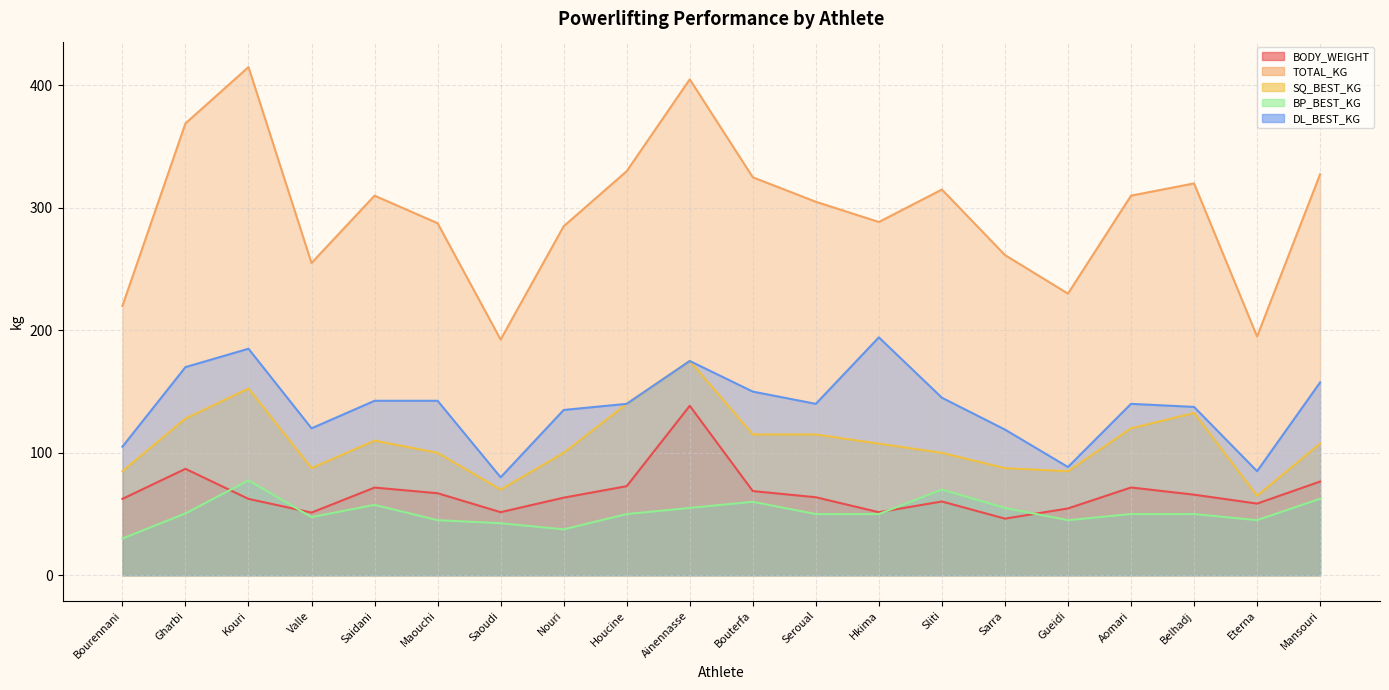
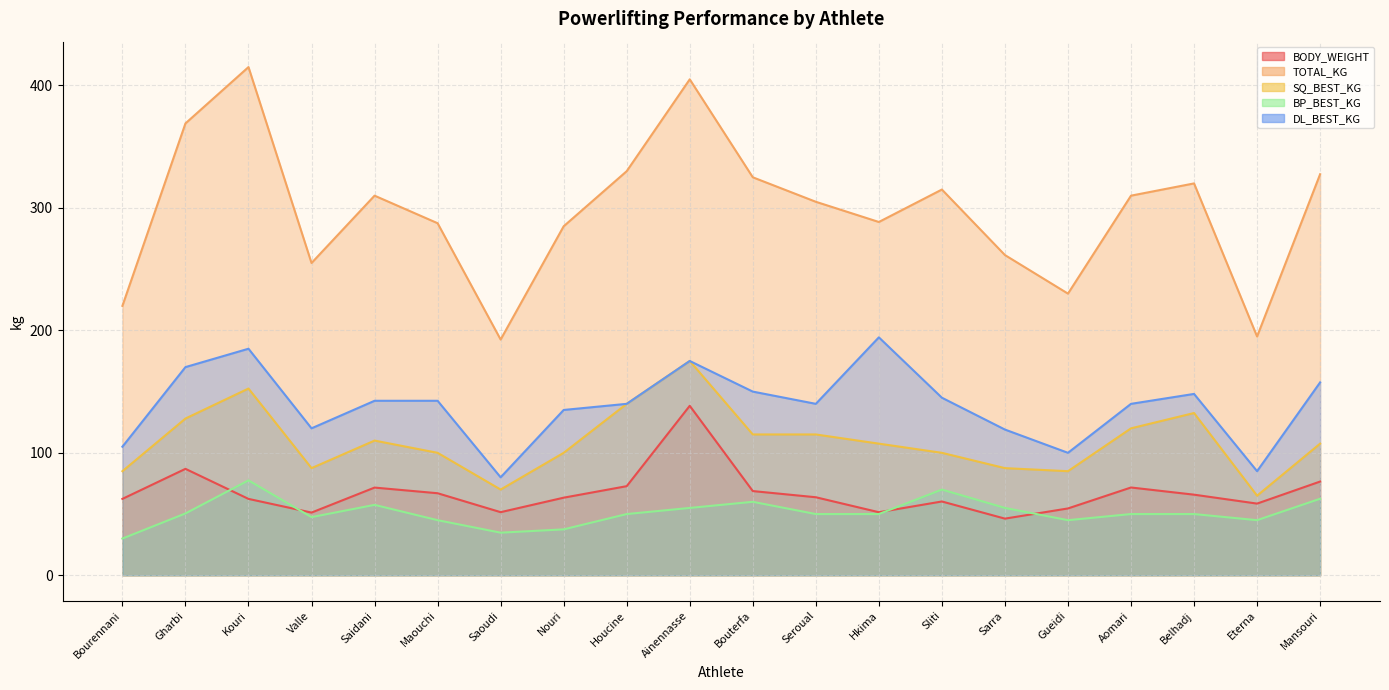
  {
    "BP_BEST_KG": {
      "Bourennani": 30,
      "Gharbi": 51,
      "Kouri": 78,
      "Valle": 48,
      "Saidani": 58,
      "Maouchi": 45,
-     "Saoudi": 43,
+     "Saoudi": 35,
      "Nouri": 38,
      "Houcine": 50,
      "Ainennasse": 55,
      "Bouterfa": 60,
      "Seroual": 50,
      "Sliti": 70,
      "Sarra": 55,
      "Gueidi": 45,
      "Aomari": 50,
      "Belhadj": 50,
      "Eterna": 45,
      "Mansouri": 63
    },
    "DL_BEST_KG": {
      "Bourennani": 105,
      "Gharbi": 170,
      "Kouri": 185,
      "Valle": 120,
      "Saidani": 143,
      "Maouchi": 143,
      "Saoudi": 80,
      "Nouri": 135,
      "Bouterfa": 150,
      "Seroual": 140,
      "Hkima": 194,
      "Sliti": 145,
      "Sarra": 119,
-     "Gueidi": 88,
+     "Gueidi": 100,
      "Aomari": 140,
-     "Belhadj": 138,
+     "Belhadj": 148,
      "Eterna": 85,
      "Mansouri": 158
    }
  }
